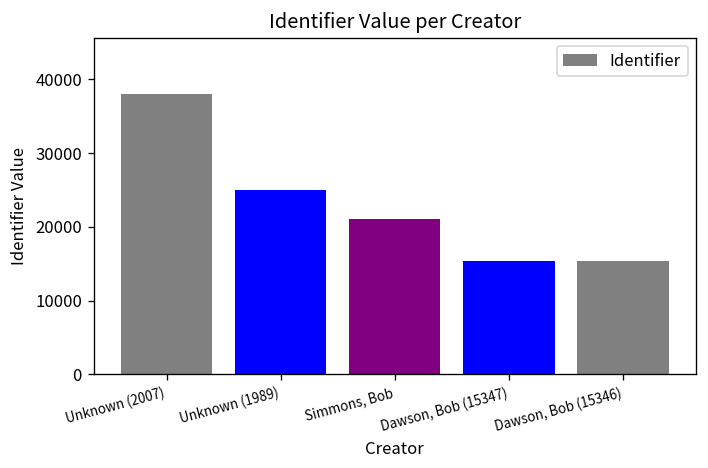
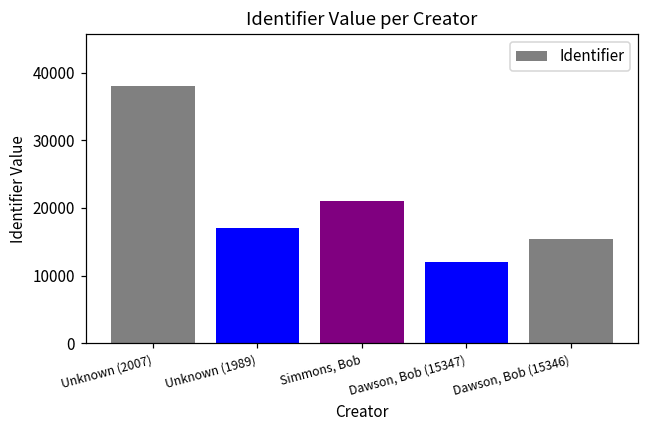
  {
    "Unknown (2007)": 38000,
-   "Unknown (1989)": 25000,
+   "Unknown (1989)": 17000,
    "Simmons, Bob": 21000,
-   "Dawson, Bob (15347)": 15000,
+   "Dawson, Bob (15347)": 12000,
    "Dawson, Bob (15346)": 15000
  }
